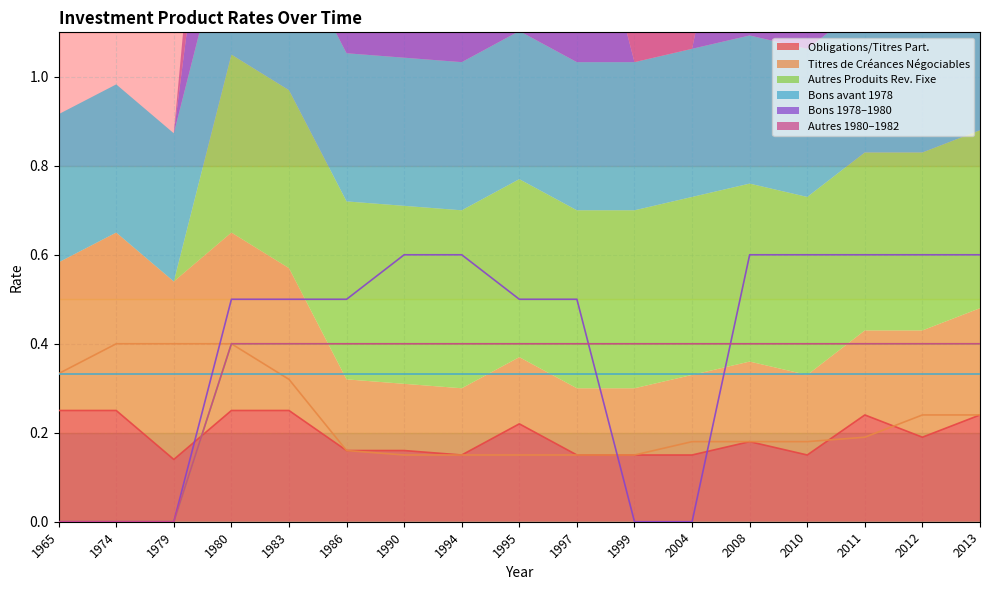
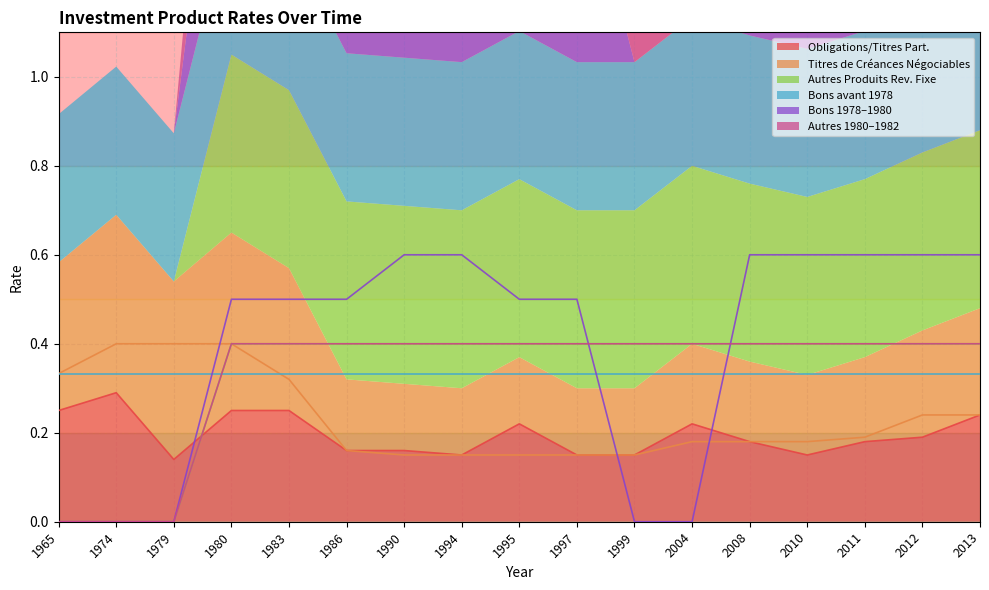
  {
    "Obligations/Titres Part.": {
      "1965": 0.25,
-     "1974": 0.25,
+     "1974": 0.29,
      "1979": 0.14,
      "1980": 0.25,
      "1983": 0.25,
      "1990": 0.16,
      "1995": 0.22,
-     "2004": 0.15,
+     "2004": 0.22,
      "2010": 0.15,
-     "2011": 0.24,
+     "2011": 0.18,
      "2012": 0.19
    }
  }
